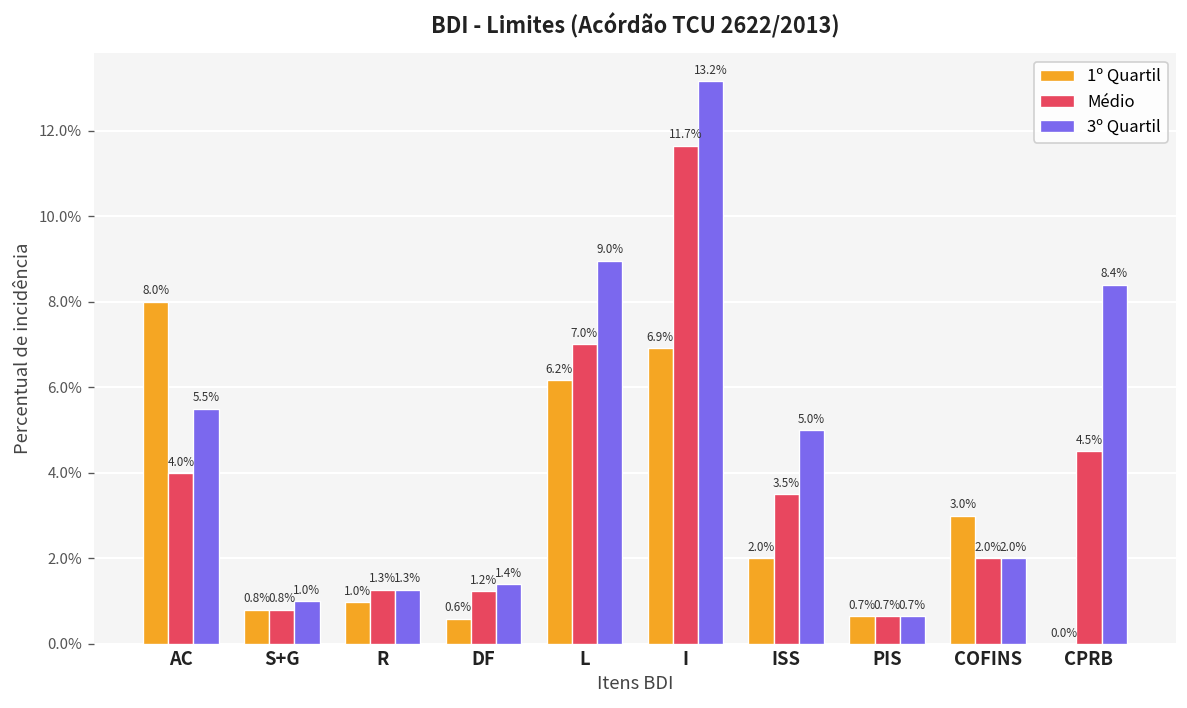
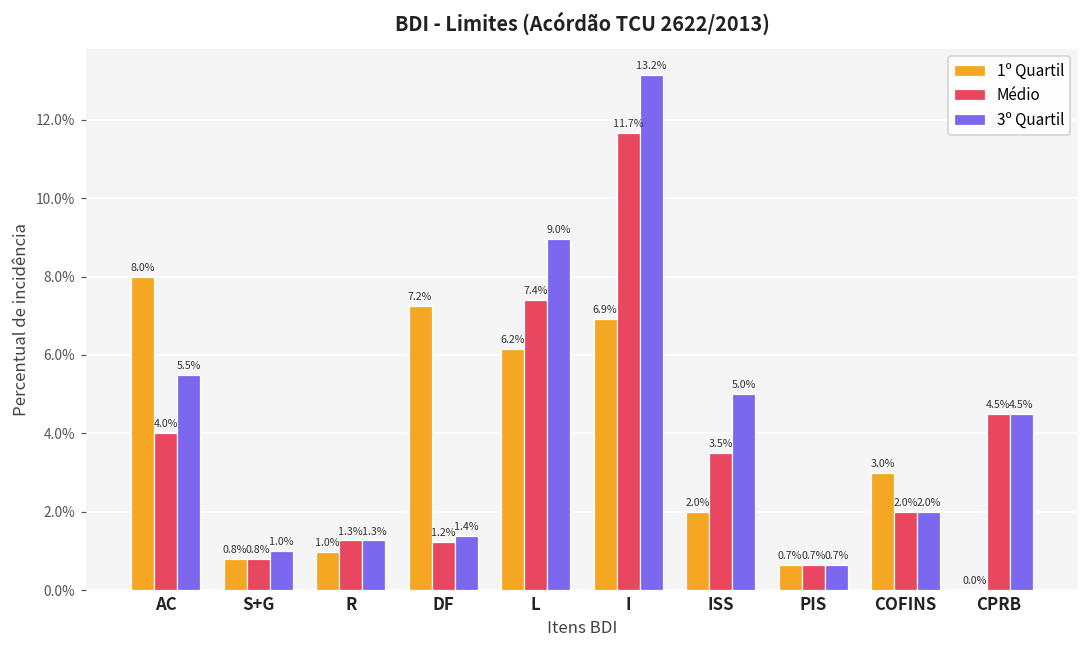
  {
    "1º Quartil": {
      "AC": "8.0%",
      "S+G": "0.8%",
      "R": "1.0%",
-     "DF": "0.6%",
+     "DF": "7.2%",
      "L": "6.2%",
      "I": "6.9%",
      "ISS": "2.0%",
      "PIS": "0.7%",
      "COFINS": "3.0%",
      "CPRB": "0.0%"
    },
    "Médio": {
      "AC": "4.0%",
      "S+G": "0.8%",
      "R": "1.3%",
      "DF": "1.2%",
-     "L": "7.0%",
+     "L": "7.4%",
      "I": "11.7%",
      "ISS": "3.5%",
      "PIS": "0.7%",
      "COFINS": "2.0%",
      "CPRB": "4.5%"
    },
    "3º Quartil": {
      "AC": "5.5%",
      "S+G": "1.0%",
      "R": "1.3%",
      "DF": "1.4%",
      "L": "9.0%",
      "I": "13.2%",
      "ISS": "5.0%",
      "PIS": "0.7%",
      "COFINS": "2.0%",
-     "CPRB": "8.4%"
+     "CPRB": "4.5%"
    }
  }
